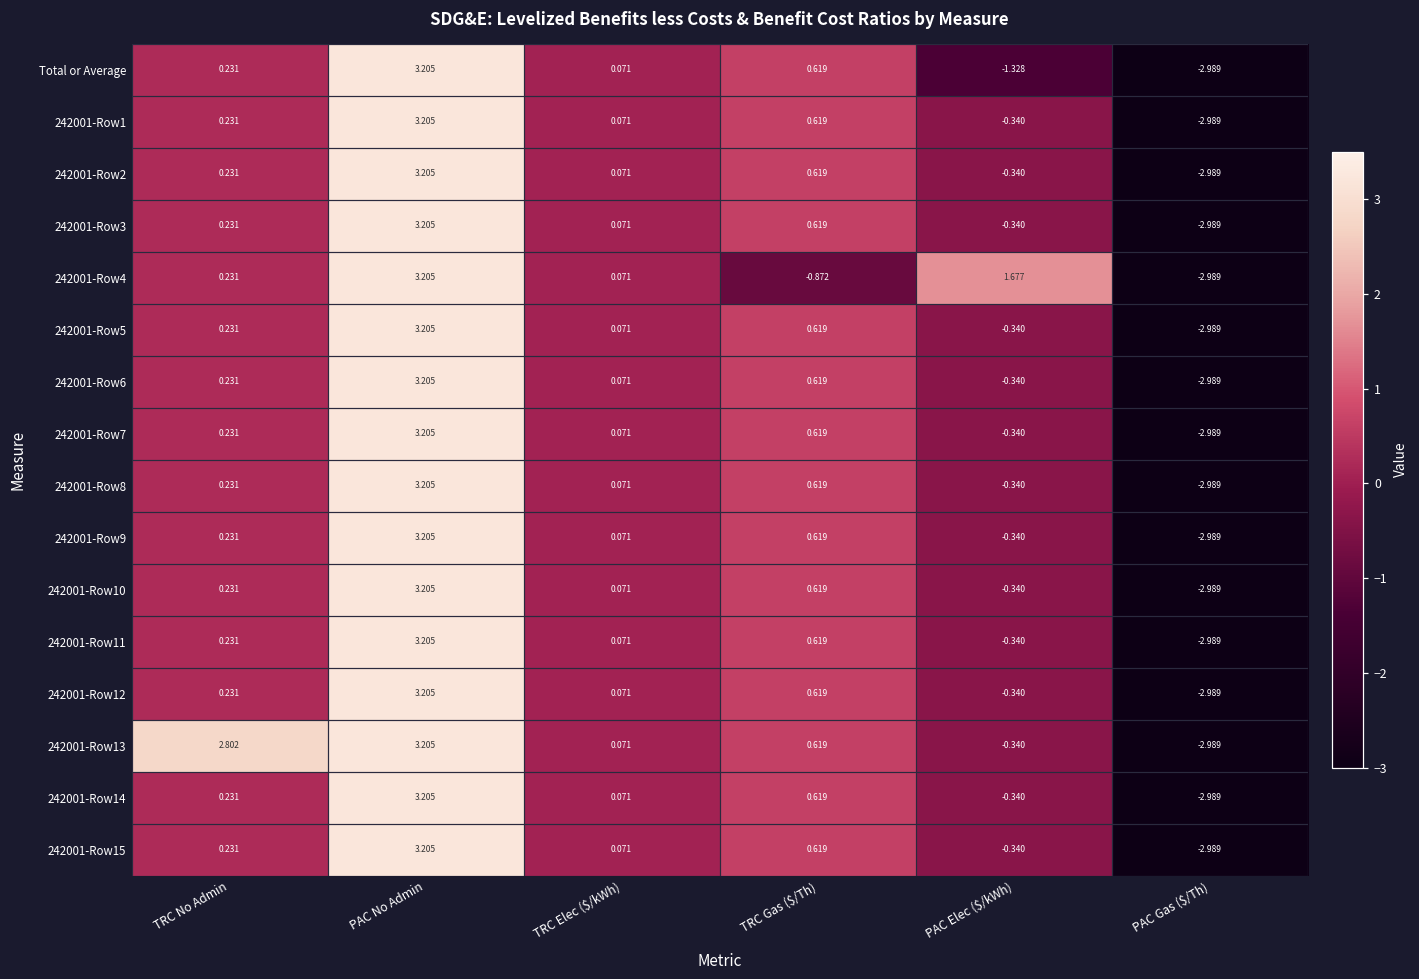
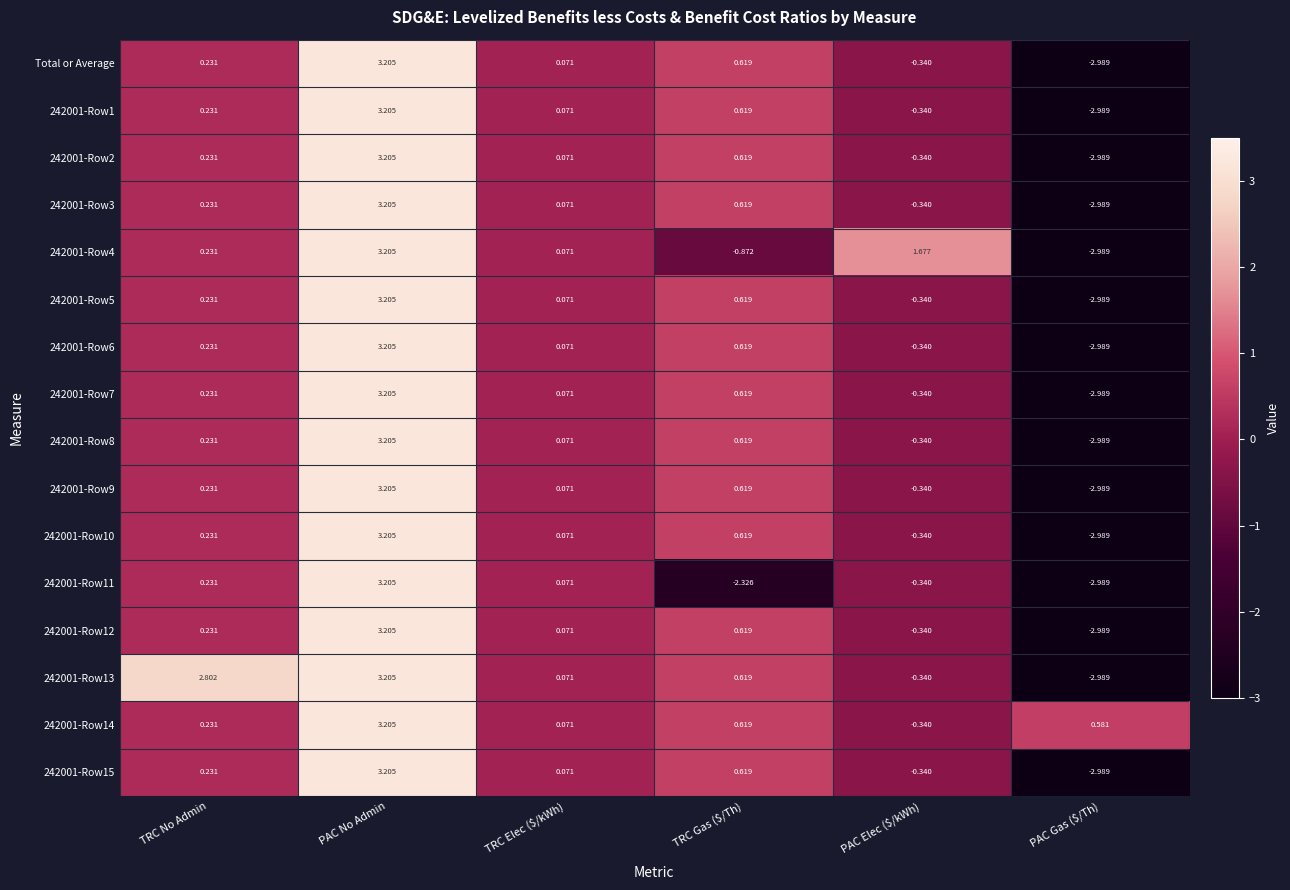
  {
    "Total or Average": {
      "TRC No Admin": 0.231,
      "PAC No Admin": 3.205,
      "TRC Elec ($/kWh)": 0.071,
      "TRC Gas ($/Th)": 0.619,
-     "PAC Elec ($/kWh)": -1.328,
+     "PAC Elec ($/kWh)": -0.340,
      "PAC Gas ($/Th)": -2.989
    },
    "242001-Row1": {
      "TRC No Admin": 0.231,
      "PAC No Admin": 3.205,
      "TRC Elec ($/kWh)": 0.071,
      "TRC Gas ($/Th)": 0.619,
      "PAC Elec ($/kWh)": -0.340,
      "PAC Gas ($/Th)": -2.989
    },
    "242001-Row2": {
      "TRC No Admin": 0.231,
      "PAC No Admin": 3.205,
      "TRC Elec ($/kWh)": 0.071,
      "TRC Gas ($/Th)": 0.619,
      "PAC Elec ($/kWh)": -0.340,
      "PAC Gas ($/Th)": -2.989
    },
    "242001-Row3": {
      "TRC No Admin": 0.231,
      "PAC No Admin": 3.205,
      "TRC Elec ($/kWh)": 0.071,
      "TRC Gas ($/Th)": 0.619,
      "PAC Elec ($/kWh)": -0.340,
      "PAC Gas ($/Th)": -2.989
    },
    "242001-Row4": {
      "TRC No Admin": 0.231,
      "PAC No Admin": 3.205,
      "TRC Elec ($/kWh)": 0.071,
      "TRC Gas ($/Th)": -0.872,
      "PAC Elec ($/kWh)": 1.677,
      "PAC Gas ($/Th)": -2.989
    },
    "242001-Row5": {
      "TRC No Admin": 0.231,
      "PAC No Admin": 3.205,
      "TRC Elec ($/kWh)": 0.071,
      "TRC Gas ($/Th)": 0.619,
      "PAC Elec ($/kWh)": -0.340,
      "PAC Gas ($/Th)": -2.989
    },
    "242001-Row6": {
      "TRC No Admin": 0.231,
      "PAC No Admin": 3.205,
      "TRC Elec ($/kWh)": 0.071,
      "TRC Gas ($/Th)": 0.619,
      "PAC Elec ($/kWh)": -0.340,
      "PAC Gas ($/Th)": -2.989
    },
    "242001-Row7": {
      "TRC No Admin": 0.231,
      "PAC No Admin": 3.205,
      "TRC Elec ($/kWh)": 0.071,
      "TRC Gas ($/Th)": 0.619,
      "PAC Elec ($/kWh)": -0.340,
      "PAC Gas ($/Th)": -2.989
    },
    "242001-Row8": {
      "TRC No Admin": 0.231,
      "PAC No Admin": 3.205,
      "TRC Elec ($/kWh)": 0.071,
      "TRC Gas ($/Th)": 0.619,
      "PAC Elec ($/kWh)": -0.340,
      "PAC Gas ($/Th)": -2.989
    },
    "242001-Row9": {
      "TRC No Admin": 0.231,
      "PAC No Admin": 3.205,
      "TRC Elec ($/kWh)": 0.071,
      "TRC Gas ($/Th)": 0.619,
      "PAC Elec ($/kWh)": -0.340,
      "PAC Gas ($/Th)": -2.989
    },
    "242001-Row10": {
      "TRC No Admin": 0.231,
      "PAC No Admin": 3.205,
      "TRC Elec ($/kWh)": 0.071,
      "TRC Gas ($/Th)": 0.619,
      "PAC Elec ($/kWh)": -0.340,
      "PAC Gas ($/Th)": -2.989
    },
    "242001-Row11": {
      "TRC No Admin": 0.231,
      "PAC No Admin": 3.205,
      "TRC Elec ($/kWh)": 0.071,
-     "TRC Gas ($/Th)": 0.619,
+     "TRC Gas ($/Th)": -2.326,
      "PAC Elec ($/kWh)": -0.340,
      "PAC Gas ($/Th)": -2.989
    },
    "242001-Row12": {
      "TRC No Admin": 0.231,
      "PAC No Admin": 3.205,
      "TRC Elec ($/kWh)": 0.071,
      "TRC Gas ($/Th)": 0.619,
      "PAC Elec ($/kWh)": -0.340,
      "PAC Gas ($/Th)": -2.989
    },
    "242001-Row13": {
      "TRC No Admin": 2.802,
      "PAC No Admin": 3.205,
      "TRC Elec ($/kWh)": 0.071,
      "TRC Gas ($/Th)": 0.619,
      "PAC Elec ($/kWh)": -0.340,
      "PAC Gas ($/Th)": -2.989
    },
    "242001-Row14": {
      "TRC No Admin": 0.231,
      "PAC No Admin": 3.205,
      "TRC Elec ($/kWh)": 0.071,
      "TRC Gas ($/Th)": 0.619,
      "PAC Elec ($/kWh)": -0.340,
-     "PAC Gas ($/Th)": -2.989
+     "PAC Gas ($/Th)": 0.581
    },
    "242001-Row15": {
      "TRC No Admin": 0.231,
      "PAC No Admin": 3.205,
      "TRC Elec ($/kWh)": 0.071,
      "TRC Gas ($/Th)": 0.619,
      "PAC Elec ($/kWh)": -0.340,
      "PAC Gas ($/Th)": -2.989
    }
  }
